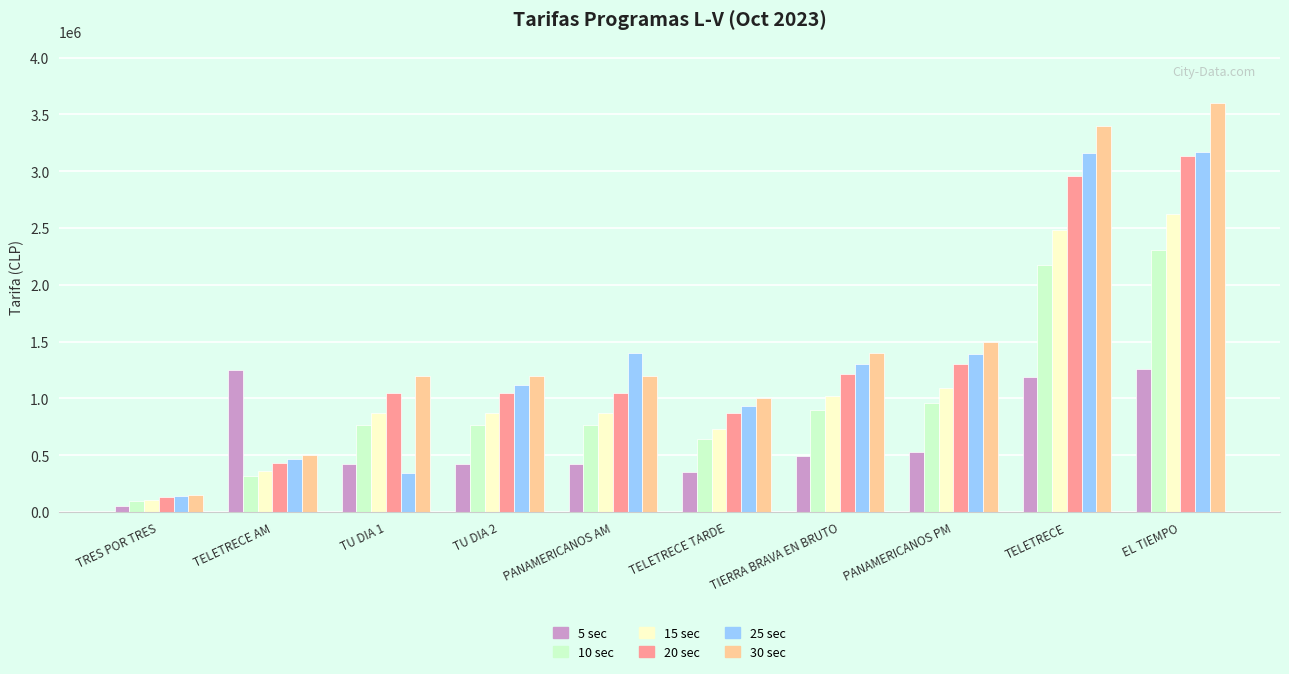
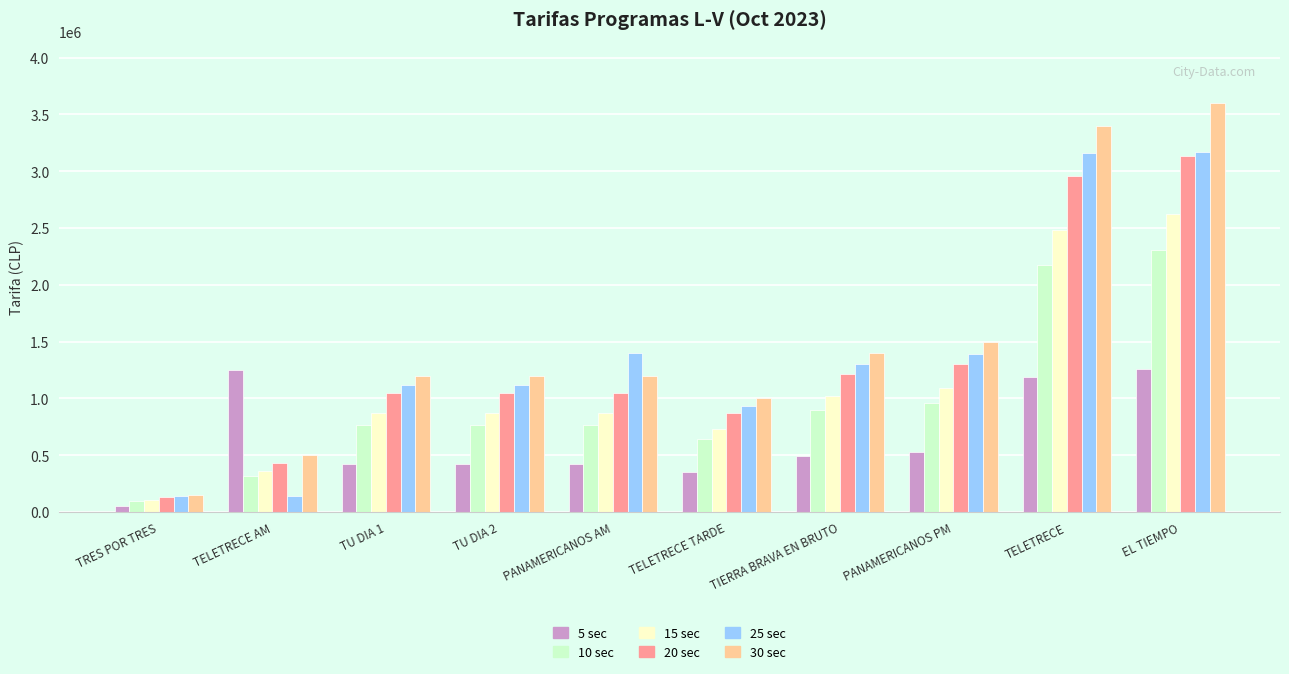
  {
    "5 sec": {
      "TRES POR TRES": 50000,
      "TELETRECE AM": 1250000,
      "TU DIA 1": 420000,
      "TU DIA 2": 420000,
      "PANAMERICANOS AM": 420000,
      "TELETRECE TARDE": 350000,
      "TIERRA BRAVA EN BRUTO": 490000,
      "PANAMERICANOS PM": 530000,
      "TELETRECE": 1190000,
      "EL TIEMPO": 1260000
    },
    "25 sec": {
      "TRES POR TRES": 140000,
-     "TELETRECE AM": 470000,
-     "TU DIA 1": 340000,
+     "TELETRECE AM": 140000,
+     "TU DIA 1": 1120000,
      "TU DIA 2": 1120000,
      "PANAMERICANOS AM": 1400000,
      "TELETRECE TARDE": 930000,
      "TIERRA BRAVA EN BRUTO": 1300000,
      "PANAMERICANOS PM": 1400000,
      "TELETRECE": 3160000,
      "EL TIEMPO": 3170000
    }
  }
